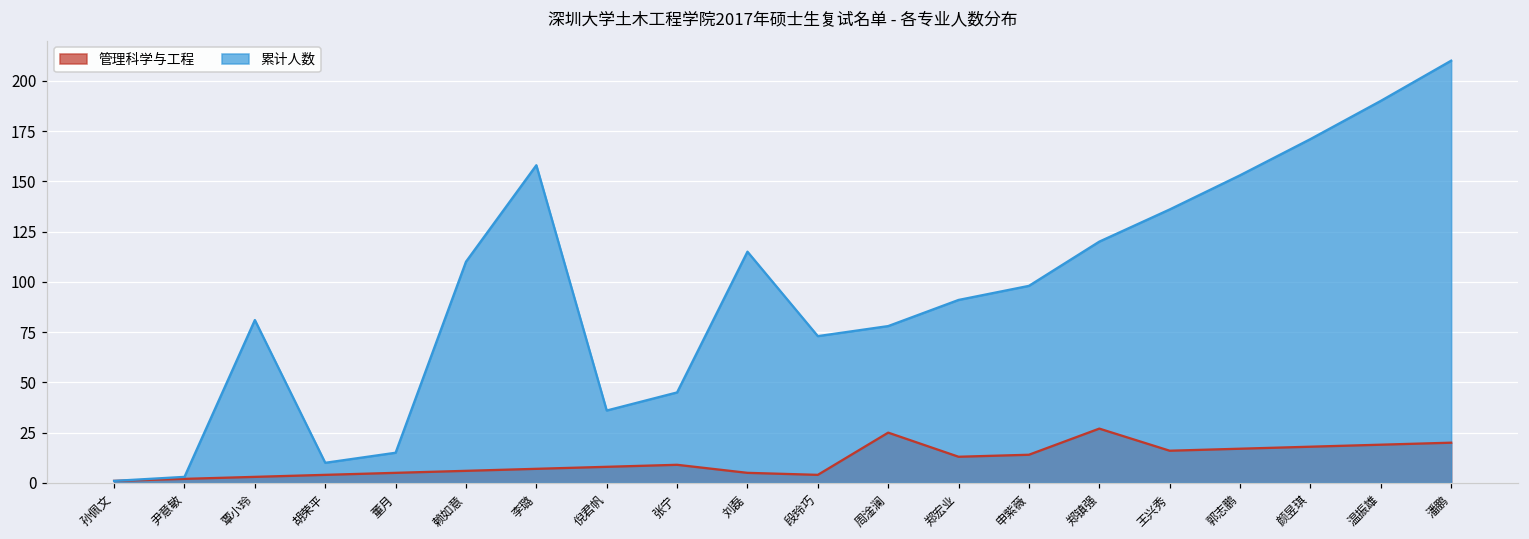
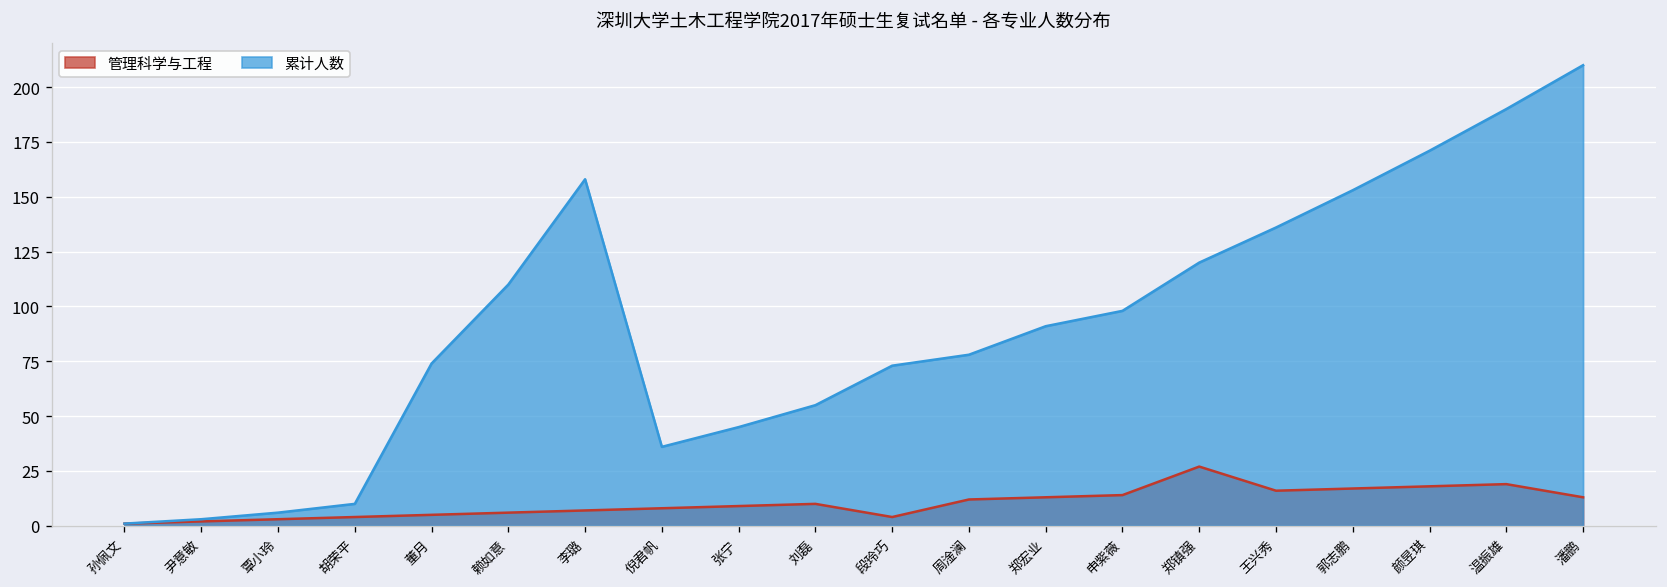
  {
    "管理科学与工程": {
      "覃小玲": 3,
      "胡荣平": 4,
      "董月": 5,
      "赖如意": 6,
      "李璐": 7,
      "倪君帆": 8,
      "张宁": 9,
-     "刘磊": 5,
+     "刘磊": 10,
      "段玲巧": 4,
-     "周淦澜": 25,
+     "周淦澜": 12,
      "郑宏业": 13,
      "申紫薇": 14,
      "郑镇强": 27,
      "王兴秀": 16,
      "郭志鹏": 17,
      "颜昱琪": 18,
      "温振雄": 19,
-     "潘鹏": 20
+     "潘鹏": 13
    },
    "累计人数": {
-     "覃小玲": 81,
+     "覃小玲": 6,
      "胡荣平": 10,
-     "董月": 15,
+     "董月": 74,
      "赖如意": 110,
      "李璐": 158,
      "倪君帆": 36,
      "张宁": 45,
-     "刘磊": 115,
+     "刘磊": 55,
      "段玲巧": 73,
      "周淦澜": 78,
      "郑宏业": 91,
      "申紫薇": 98,
      "郑镇强": 120,
      "王兴秀": 136,
      "郭志鹏": 153,
      "颜昱琪": 171,
      "温振雄": 190,
      "潘鹏": 210
    }
  }
